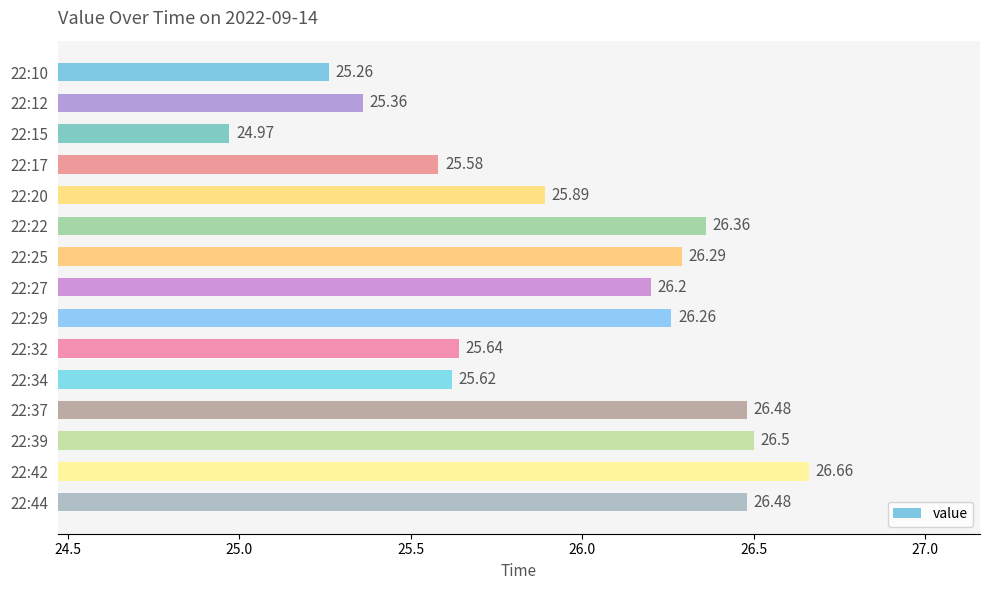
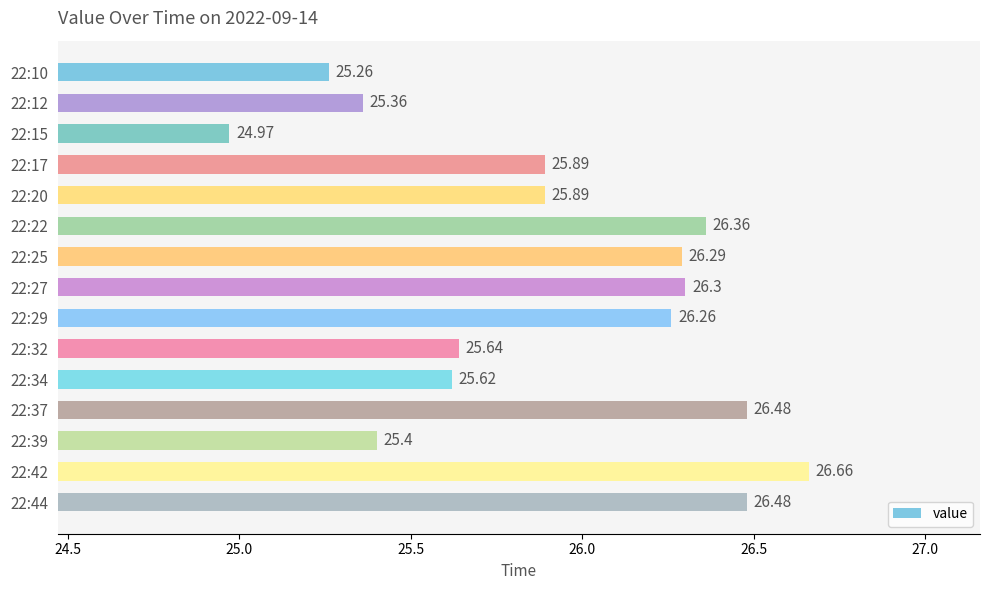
  {
    "22:10": 25.26,
    "22:12": 25.36,
    "22:15": 24.97,
-   "22:17": 25.58,
+   "22:17": 25.89,
    "22:20": 25.89,
    "22:22": 26.36,
    "22:25": 26.29,
-   "22:27": 26.2,
+   "22:27": 26.3,
    "22:29": 26.26,
    "22:32": 25.64,
    "22:34": 25.62,
    "22:37": 26.48,
-   "22:39": 26.5,
+   "22:39": 25.4,
    "22:42": 26.66,
    "22:44": 26.48
  }
